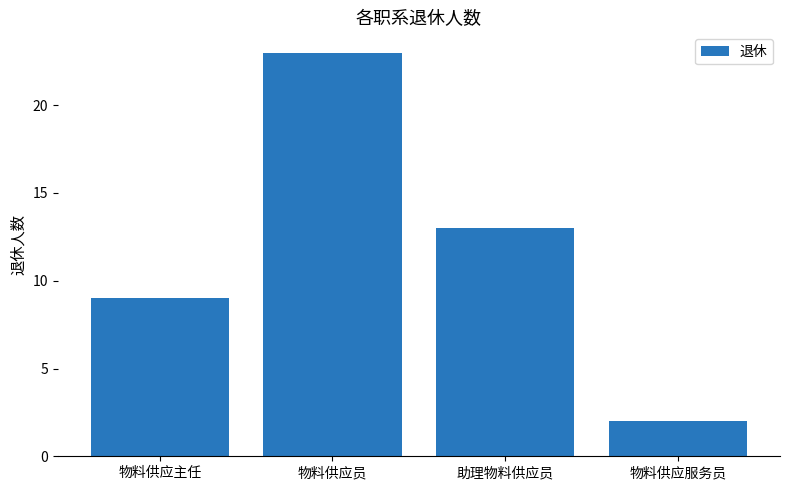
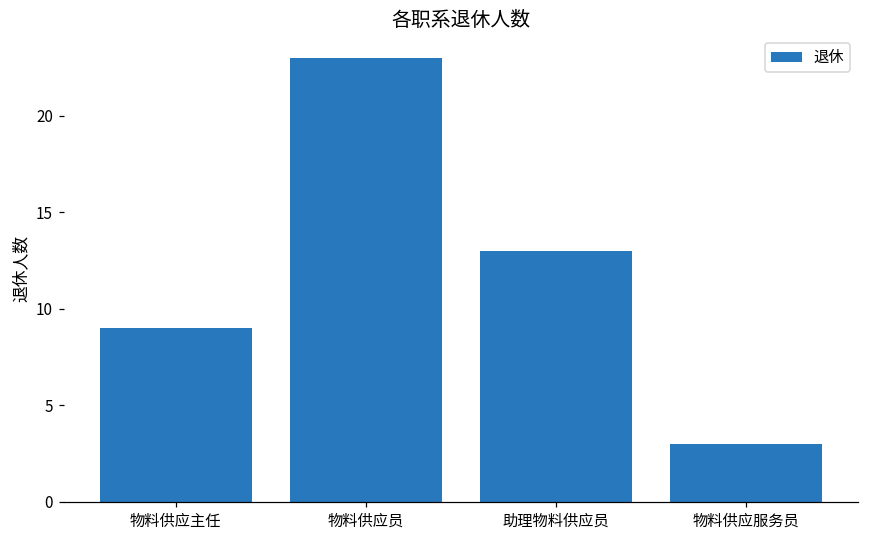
  {
    "物料供应主任": 9,
    "物料供应员": 23,
    "助理物料供应员": 13,
-   "物料供应服务员": 2
+   "物料供应服务员": 3
  }
